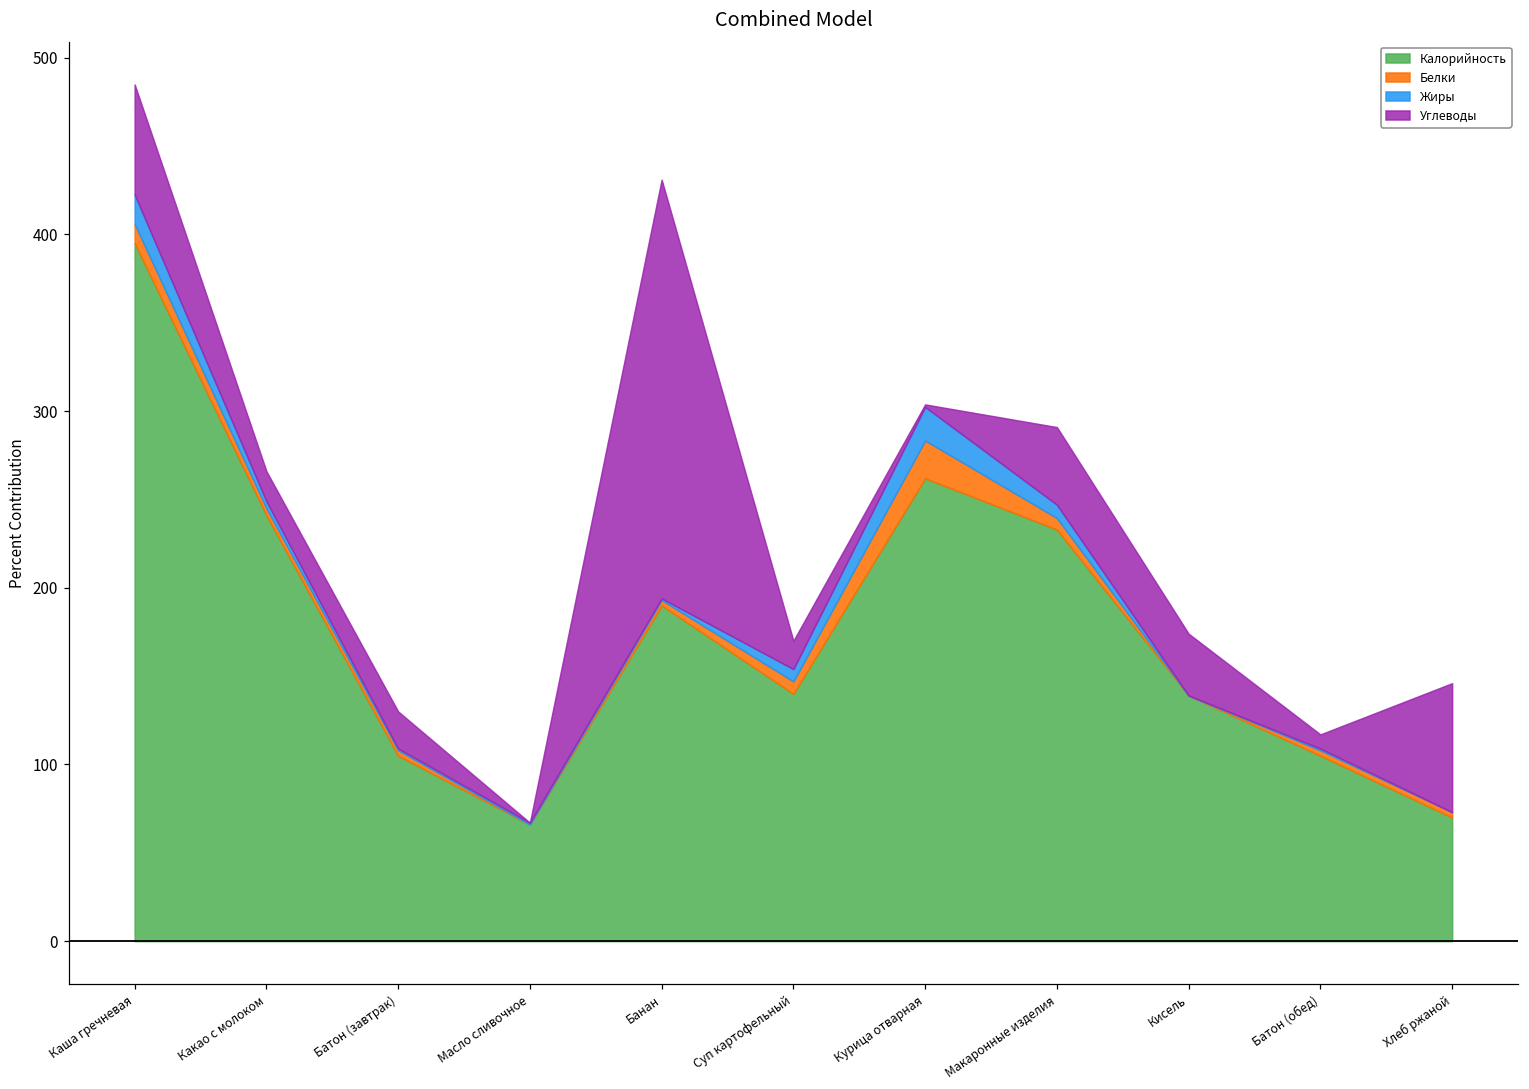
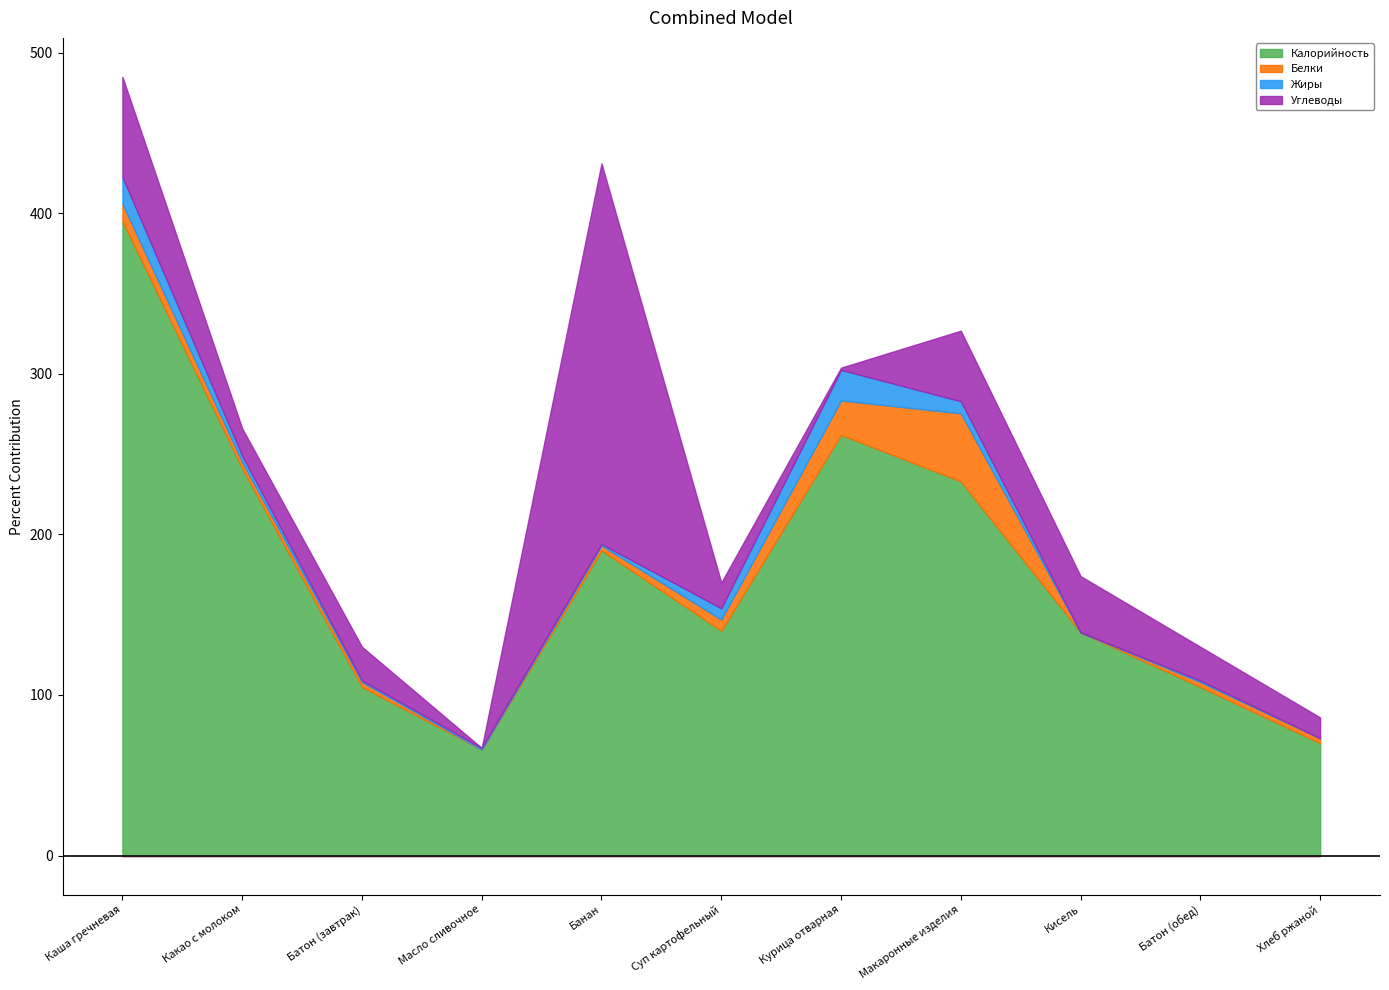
  {
    "Калорийность": {
      "Каша гречневая": 395,
      "Какао с молоком": 241,
      "Батон (завтрак)": 105,
      "Банан": 190,
      "Суп картофельный": 140,
      "Курица отварная": 262,
      "Макаронные изделия": 233,
      "Батон (обед)": 105,
      "Хлеб ржаной": 70
    },
    "Белки": {
      "Каша гречневая": 11,
      "Какао с молоком": 4,
      "Суп картофельный": 7,
      "Курица отварная": 21,
-     "Макаронные изделия": 6
+     "Макаронные изделия": 42
    },
    "Жиры": {
      "Каша гречневая": 17,
      "Какао с молоком": 4,
      "Суп картофельный": 7,
      "Макаронные изделия": 8
    },
    "Углеводы": {
      "Каша гречневая": 62,
      "Какао с молоком": 17,
      "Батон (завтрак)": 21,
      "Банан": 237,
      "Суп картофельный": 16,
      "Макаронные изделия": 44,
      "Кисель": 35,
-     "Батон (обед)": 8,
-     "Хлеб ржаной": 73
+     "Батон (обед)": 21,
+     "Хлеб ржаной": 13
    }
  }
